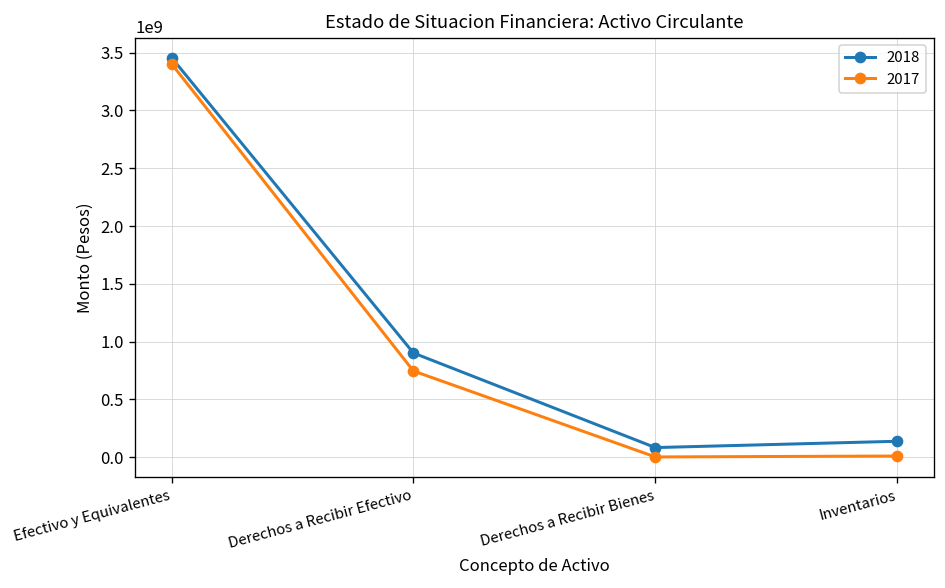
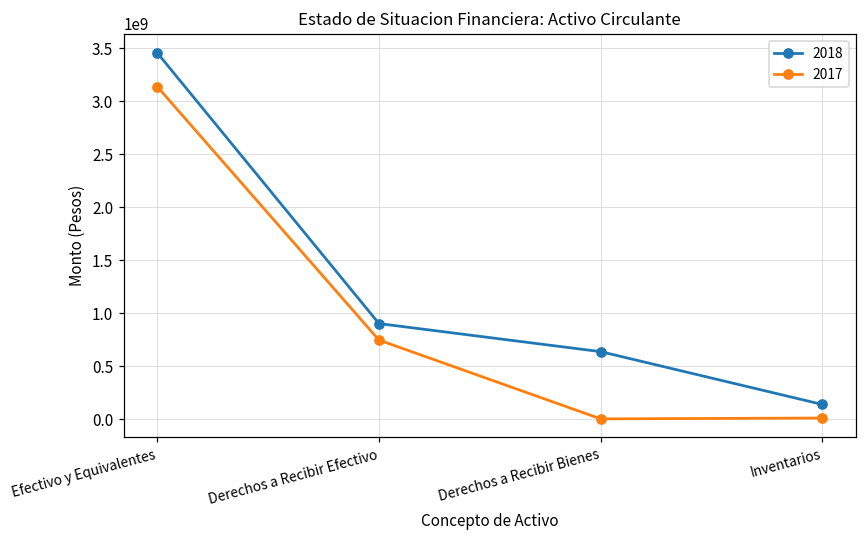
  {
    "2018": {
      "Efectivo y Equivalentes": 3500000000,
      "Derechos a Recibir Efectivo": 900000000,
-     "Derechos a Recibir Bienes": 100000000,
+     "Derechos a Recibir Bienes": 600000000,
      "Inventarios": 100000000
    },
    "2017": {
-     "Efectivo y Equivalentes": 3400000000,
+     "Efectivo y Equivalentes": 3100000000,
      "Derechos a Recibir Efectivo": 700000000,
      "Derechos a Recibir Bienes": 0,
      "Inventarios": 0
    }
  }
